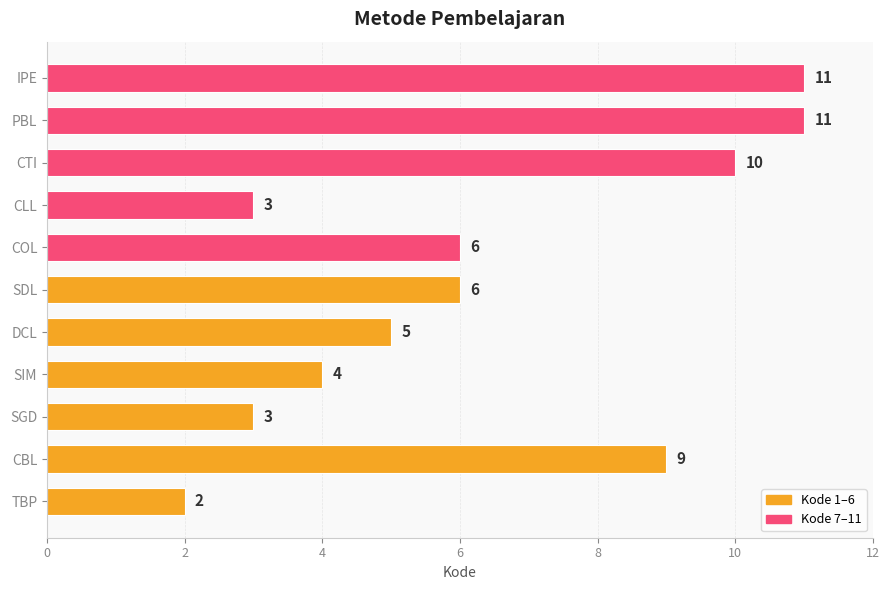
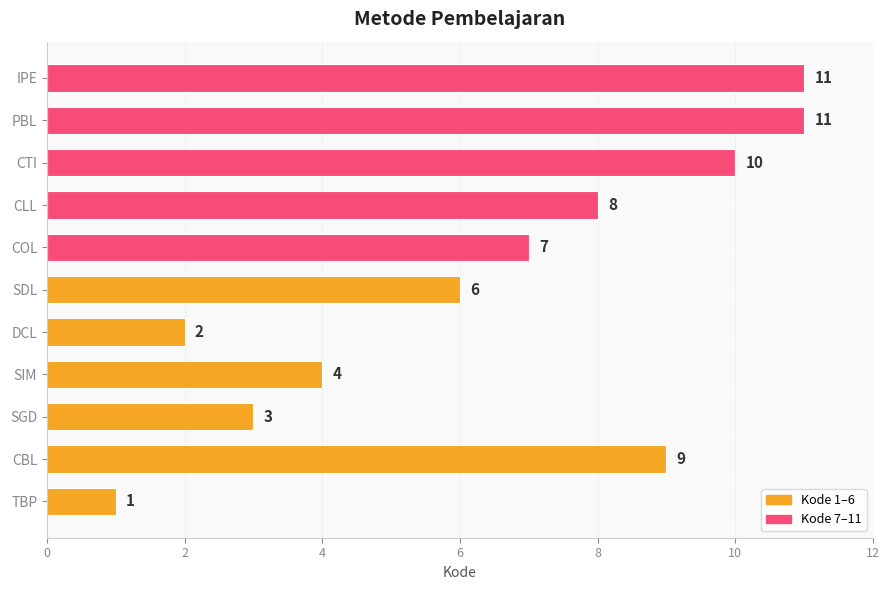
  {
    "IPE": 11,
    "PBL": 11,
    "CTI": 10,
-   "CLL": 3,
-   "COL": 6,
+   "CLL": 8,
+   "COL": 7,
    "SDL": 6,
-   "DCL": 5,
+   "DCL": 2,
    "SIM": 4,
    "SGD": 3,
    "CBL": 9,
-   "TBP": 2
+   "TBP": 1
  }
